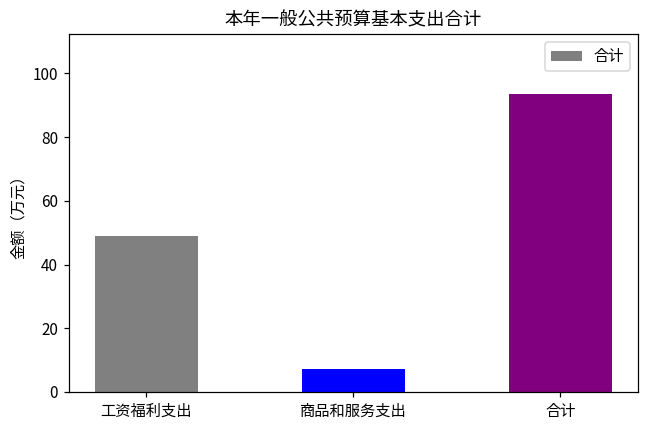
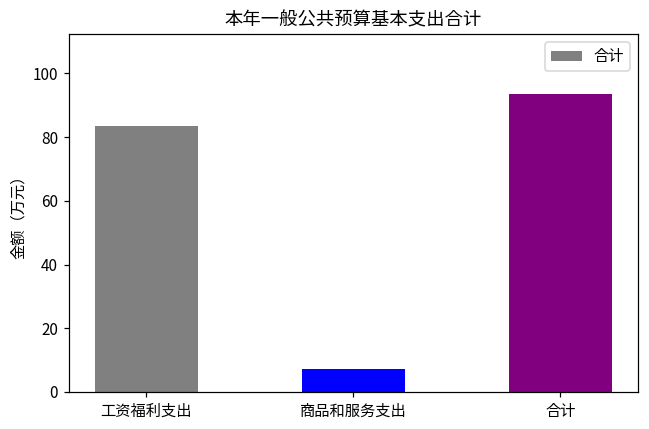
  {
-   "工资福利支出": 49,
+   "工资福利支出": 84,
    "商品和服务支出": 7,
    "合计": 94
  }
